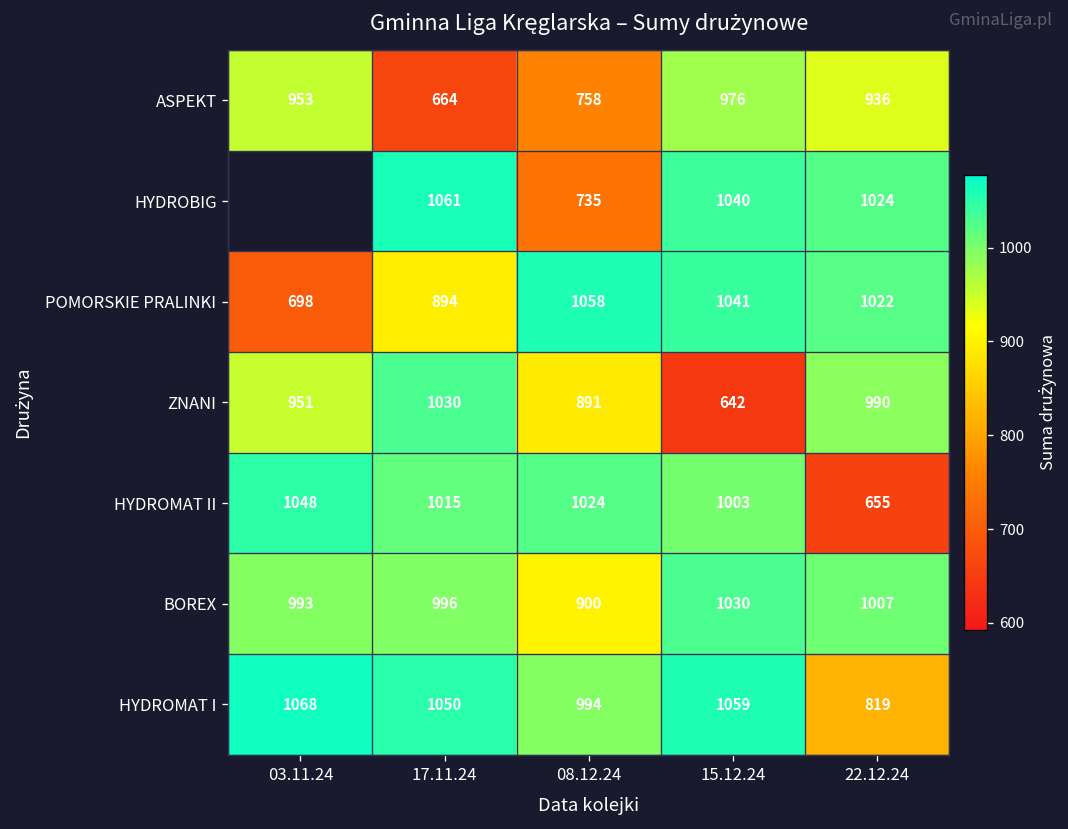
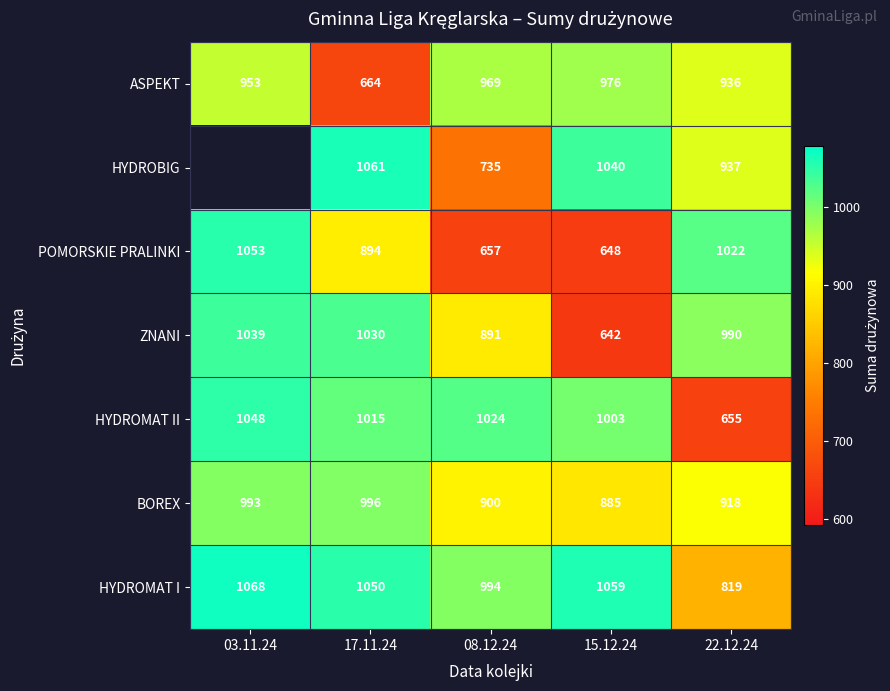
  {
    "ASPEKT": {
      "03.11.24": 953,
      "17.11.24": 664,
-     "08.12.24": 758,
+     "08.12.24": 969,
      "15.12.24": 976,
      "22.12.24": 936
    },
    "HYDROBIG": {
      "17.11.24": 1061,
      "08.12.24": 735,
      "15.12.24": 1040,
-     "22.12.24": 1024
+     "22.12.24": 937
    },
    "POMORSKIE PRALINKI": {
-     "03.11.24": 698,
+     "03.11.24": 1053,
      "17.11.24": 894,
-     "08.12.24": 1058,
-     "15.12.24": 1041,
+     "08.12.24": 657,
+     "15.12.24": 648,
      "22.12.24": 1022
    },
    "ZNANI": {
-     "03.11.24": 951,
+     "03.11.24": 1039,
      "17.11.24": 1030,
      "08.12.24": 891,
      "15.12.24": 642,
      "22.12.24": 990
    },
    "HYDROMAT II": {
      "03.11.24": 1048,
      "17.11.24": 1015,
      "08.12.24": 1024,
      "15.12.24": 1003,
      "22.12.24": 655
    },
    "BOREX": {
      "03.11.24": 993,
      "17.11.24": 996,
      "08.12.24": 900,
-     "15.12.24": 1030,
-     "22.12.24": 1007
+     "15.12.24": 885,
+     "22.12.24": 918
    },
    "HYDROMAT I": {
      "03.11.24": 1068,
      "17.11.24": 1050,
      "08.12.24": 994,
      "15.12.24": 1059,
      "22.12.24": 819
    }
  }
